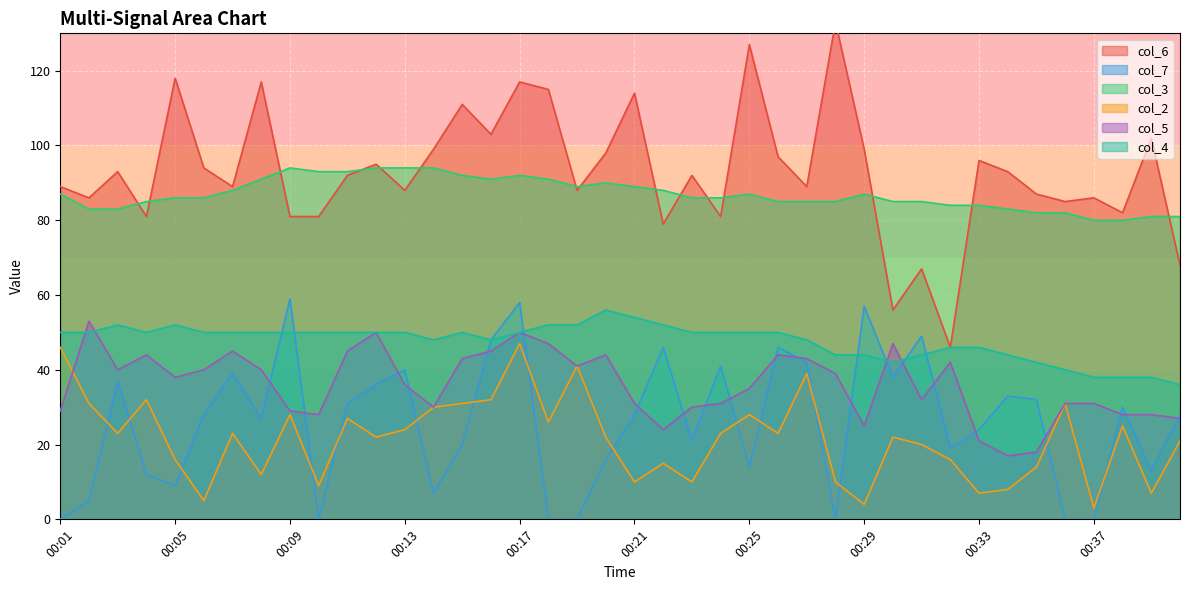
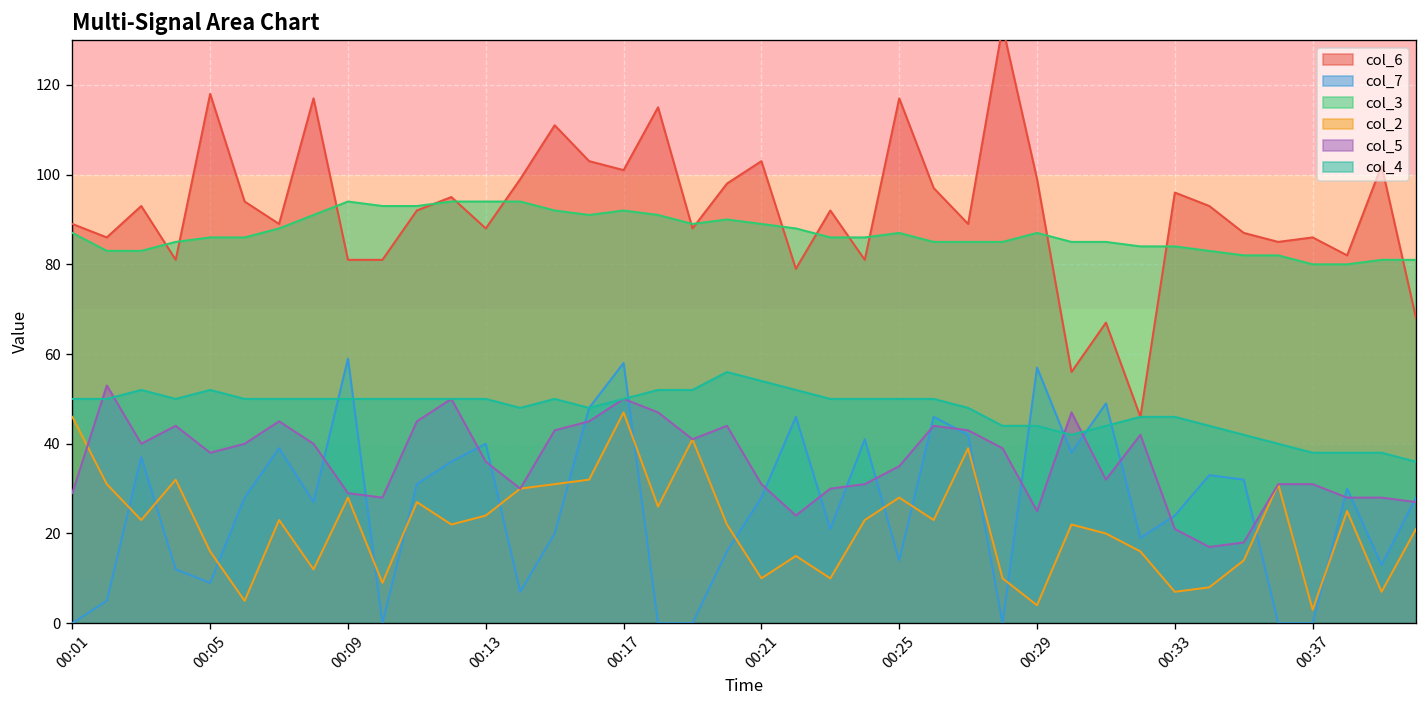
  {
    "col_6": {
      "00:01": 89,
      "00:05": 118,
      "00:09": 81,
      "00:13": 88,
-     "00:17": 117,
-     "00:21": 114,
-     "00:25": 127,
+     "00:17": 101,
+     "00:21": 103,
+     "00:25": 117,
      "00:29": 99,
      "00:33": 96,
      "00:37": 86
    },
    "col_2": {
      "00:01": 46,
      "00:05": 16,
      "00:09": 28,
      "00:13": 24,
      "00:17": 47,
      "00:21": 10,
      "00:25": 28,
      "00:29": 4,
      "00:33": 7,
      "00:37": 3
    },
    "col_5": {
      "00:01": 29,
      "00:05": 38,
      "00:09": 29,
      "00:13": 36,
      "00:21": 31,
      "00:25": 35,
      "00:29": 25,
      "00:33": 21,
      "00:37": 31
    }
  }
